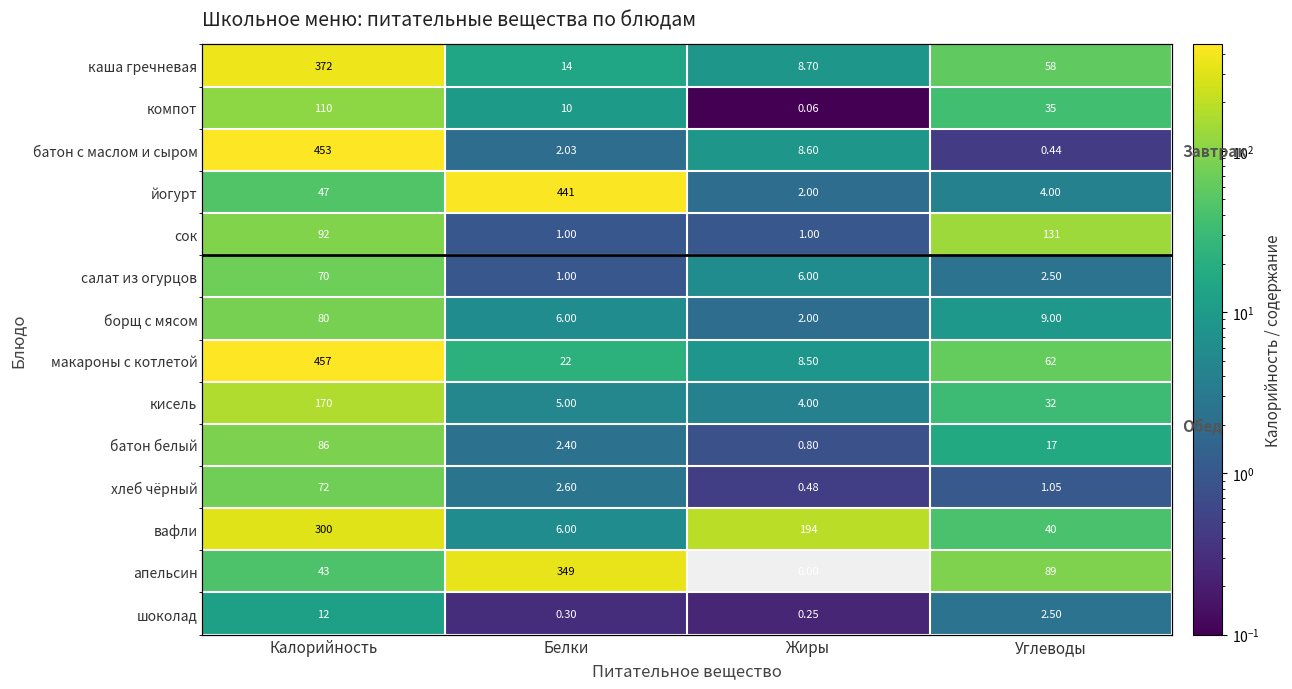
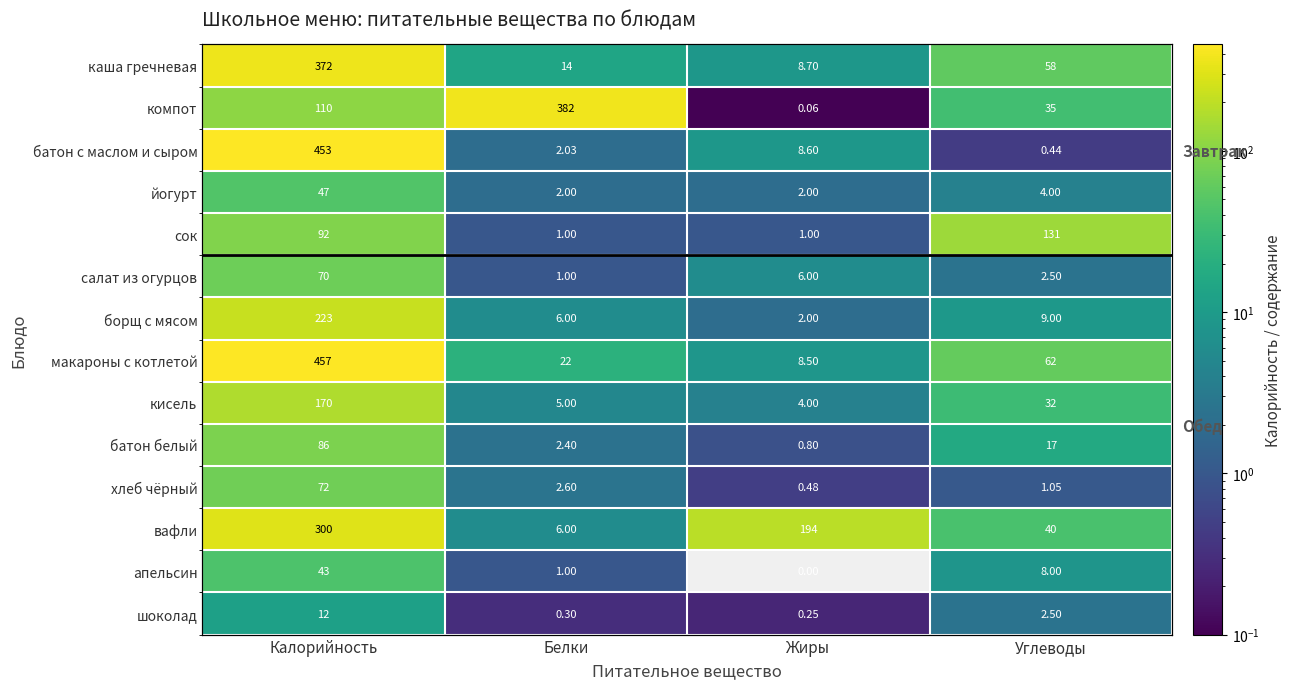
  {
    "каша гречневая": {
      "Калорийность": 372,
      "Белки": 14,
      "Жиры": 8.70,
      "Углеводы": 58
    },
    "компот": {
      "Калорийность": 110,
-     "Белки": 10,
+     "Белки": 382,
      "Жиры": 0.06,
      "Углеводы": 35
    },
    "батон с маслом и сыром": {
      "Калорийность": 453,
      "Белки": 2.03,
      "Жиры": 8.60,
      "Углеводы": 0.44
    },
    "йогурт": {
      "Калорийность": 47,
-     "Белки": 441,
+     "Белки": 2.00,
      "Жиры": 2.00,
      "Углеводы": 4.00
    },
    "сок": {
      "Калорийность": 92,
      "Белки": 1.00,
      "Жиры": 1.00,
      "Углеводы": 131
    },
    "салат из огурцов": {
      "Калорийность": 70,
      "Белки": 1.00,
      "Жиры": 6.00,
      "Углеводы": 2.50
    },
    "борщ с мясом": {
-     "Калорийность": 80,
+     "Калорийность": 223,
      "Белки": 6.00,
      "Жиры": 2.00,
      "Углеводы": 9.00
    },
    "макароны с котлетой": {
      "Калорийность": 457,
      "Белки": 22,
      "Жиры": 8.50,
      "Углеводы": 62
    },
    "кисель": {
      "Калорийность": 170,
      "Белки": 5.00,
      "Жиры": 4.00,
      "Углеводы": 32
    },
    "батон белый": {
      "Калорийность": 86,
      "Белки": 2.40,
      "Жиры": 0.80,
      "Углеводы": 17
    },
    "хлеб чёрный": {
      "Калорийность": 72,
      "Белки": 2.60,
      "Жиры": 0.48,
      "Углеводы": 1.05
    },
    "вафли": {
      "Калорийность": 300,
      "Белки": 6.00,
      "Жиры": 194,
      "Углеводы": 40
    },
    "апельсин": {
      "Калорийность": 43,
-     "Белки": 349,
-     "Углеводы": 89
+     "Белки": 1.00,
+     "Углеводы": 8.00
    },
    "шоколад": {
      "Калорийность": 12,
      "Белки": 0.30,
      "Жиры": 0.25,
      "Углеводы": 2.50
    }
  }
